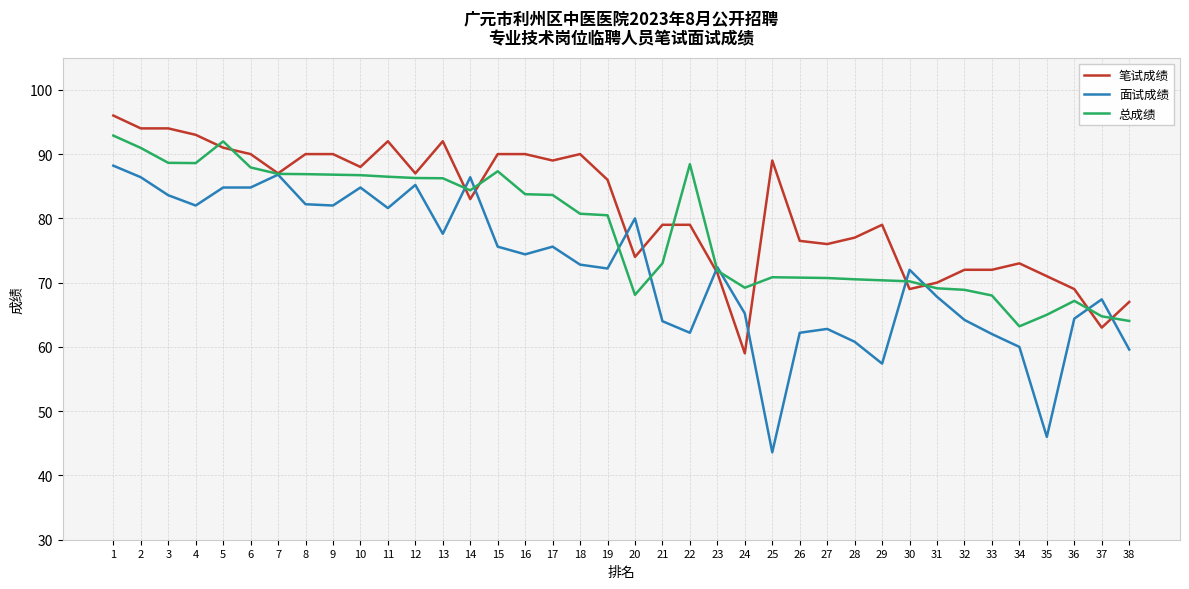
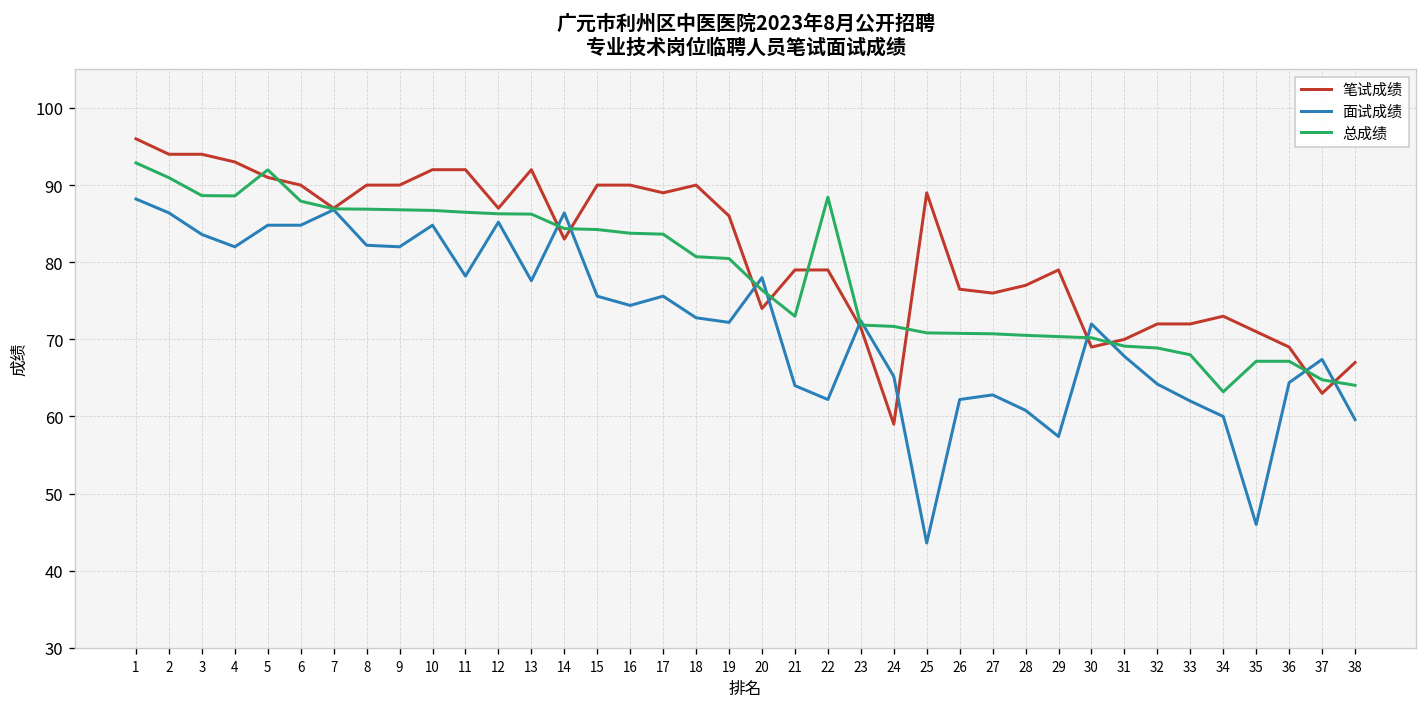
  {
    "笔试成绩": {
      "1": 96,
      "2": 94,
      "3": 94,
      "4": 93,
      "5": 91,
      "6": 90,
      "8": 90,
      "9": 90,
-     "10": 88,
+     "10": 92,
      "11": 92,
      "12": 87,
      "13": 92,
      "14": 83,
      "15": 90,
      "16": 90,
      "17": 89,
      "18": 90,
      "19": 86,
      "20": 74,
      "21": 79,
      "22": 79,
      "24": 59,
      "25": 89,
      "26": 77,
      "27": 76,
      "28": 77,
      "29": 79,
      "30": 69,
      "31": 70,
      "32": 72,
      "33": 72,
      "34": 73,
      "35": 71,
      "36": 69,
      "37": 63,
      "38": 67
    },
    "面试成绩": {
      "1": 88,
      "2": 86,
      "3": 84,
      "4": 82,
      "5": 85,
      "6": 85,
      "8": 82,
      "9": 82,
      "10": 85,
-     "11": 82,
+     "11": 78,
      "12": 85,
      "13": 78,
      "14": 86,
      "15": 76,
      "16": 74,
      "17": 76,
      "18": 73,
      "19": 72,
-     "20": 80,
+     "20": 78,
      "21": 64,
      "22": 62,
      "23": 72,
      "24": 65,
      "25": 44,
      "26": 62,
      "27": 63,
      "28": 61,
      "29": 57,
      "30": 72,
      "31": 68,
      "32": 64,
      "33": 62,
      "34": 60,
      "35": 46,
      "36": 64,
      "37": 67,
      "38": 60
    },
    "总成绩": {
      "1": 93,
      "2": 91,
      "3": 89,
      "4": 89,
      "5": 92,
      "6": 88,
      "8": 87,
      "9": 87,
      "10": 87,
      "11": 86,
      "12": 86,
      "13": 86,
      "14": 84,
-     "15": 87,
+     "15": 84,
      "16": 84,
      "17": 84,
      "18": 81,
      "19": 80,
-     "20": 68,
+     "20": 76,
      "21": 73,
      "22": 88,
-     "24": 69,
+     "24": 72,
      "25": 71,
      "26": 71,
      "27": 71,
      "28": 71,
      "29": 70,
      "30": 70,
      "31": 69,
      "32": 69,
      "33": 68,
      "34": 63,
-     "35": 65,
+     "35": 67,
      "36": 67,
      "37": 65,
      "38": 64
    }
  }
